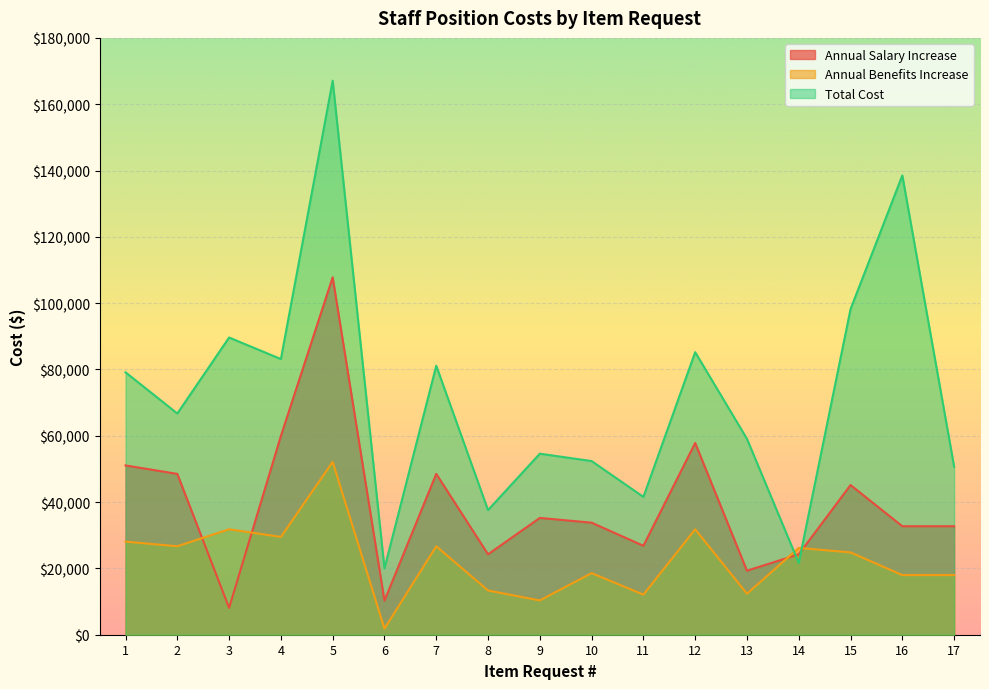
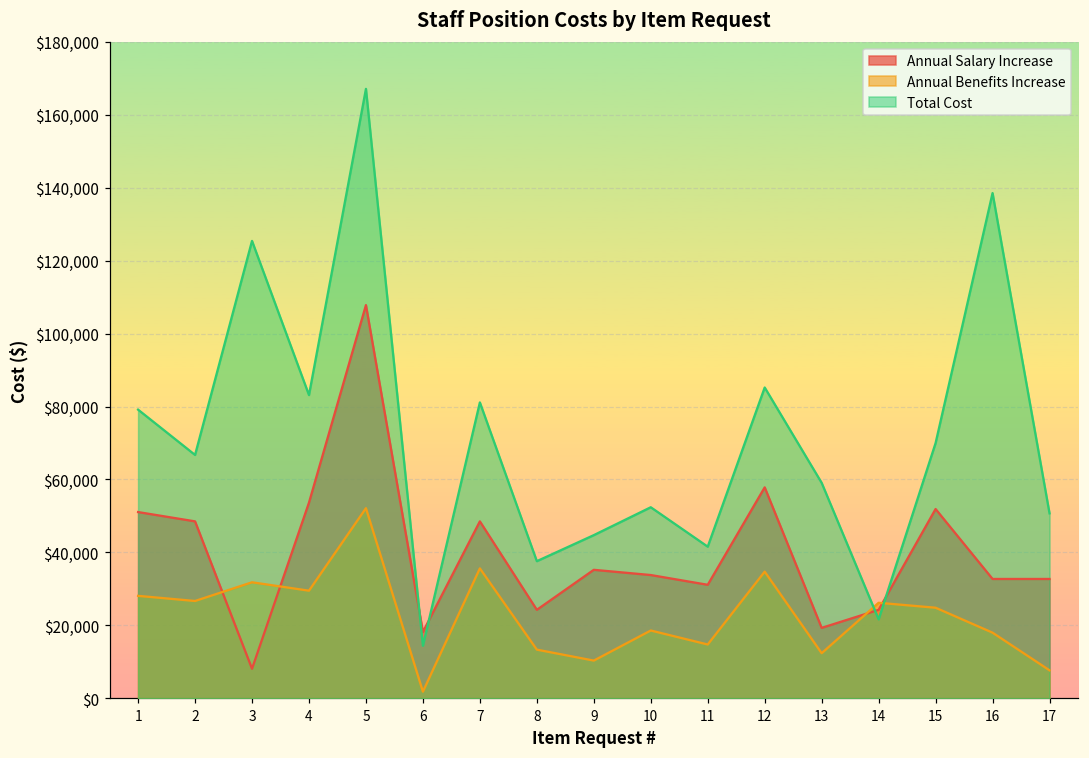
  {
    "Annual Salary Increase": {
      "1": "$51,000",
      "2": "$49,000",
      "3": "$8,000",
-     "4": "$60,000",
+     "4": "$54,000",
      "5": "$108,000",
-     "6": "$10,000",
+     "6": "$18,000",
      "7": "$49,000",
      "8": "$24,000",
      "9": "$35,000",
      "10": "$34,000",
-     "11": "$27,000",
+     "11": "$31,000",
      "12": "$58,000",
      "13": "$19,000",
      "14": "$24,000",
-     "15": "$45,000",
+     "15": "$52,000",
      "16": "$33,000",
      "17": "$33,000"
    },
    "Annual Benefits Increase": {
      "1": "$28,000",
      "2": "$27,000",
      "3": "$32,000",
      "4": "$30,000",
      "5": "$52,000",
      "6": "$2,000",
-     "7": "$27,000",
+     "7": "$36,000",
      "8": "$13,000",
      "9": "$10,000",
      "10": "$19,000",
-     "11": "$12,000",
-     "12": "$32,000",
+     "11": "$15,000",
+     "12": "$35,000",
      "13": "$12,000",
      "14": "$26,000",
      "15": "$25,000",
      "16": "$18,000",
-     "17": "$18,000"
+     "17": "$8,000"
    },
    "Total Cost": {
      "1": "$79,000",
      "2": "$67,000",
-     "3": "$90,000",
+     "3": "$125,000",
      "4": "$83,000",
      "5": "$167,000",
-     "6": "$20,000",
+     "6": "$14,000",
      "7": "$81,000",
      "8": "$38,000",
-     "9": "$55,000",
+     "9": "$45,000",
      "10": "$52,000",
      "11": "$42,000",
      "12": "$85,000",
      "13": "$59,000",
      "14": "$22,000",
-     "15": "$98,000",
+     "15": "$70,000",
      "16": "$139,000",
      "17": "$51,000"
    }
  }
